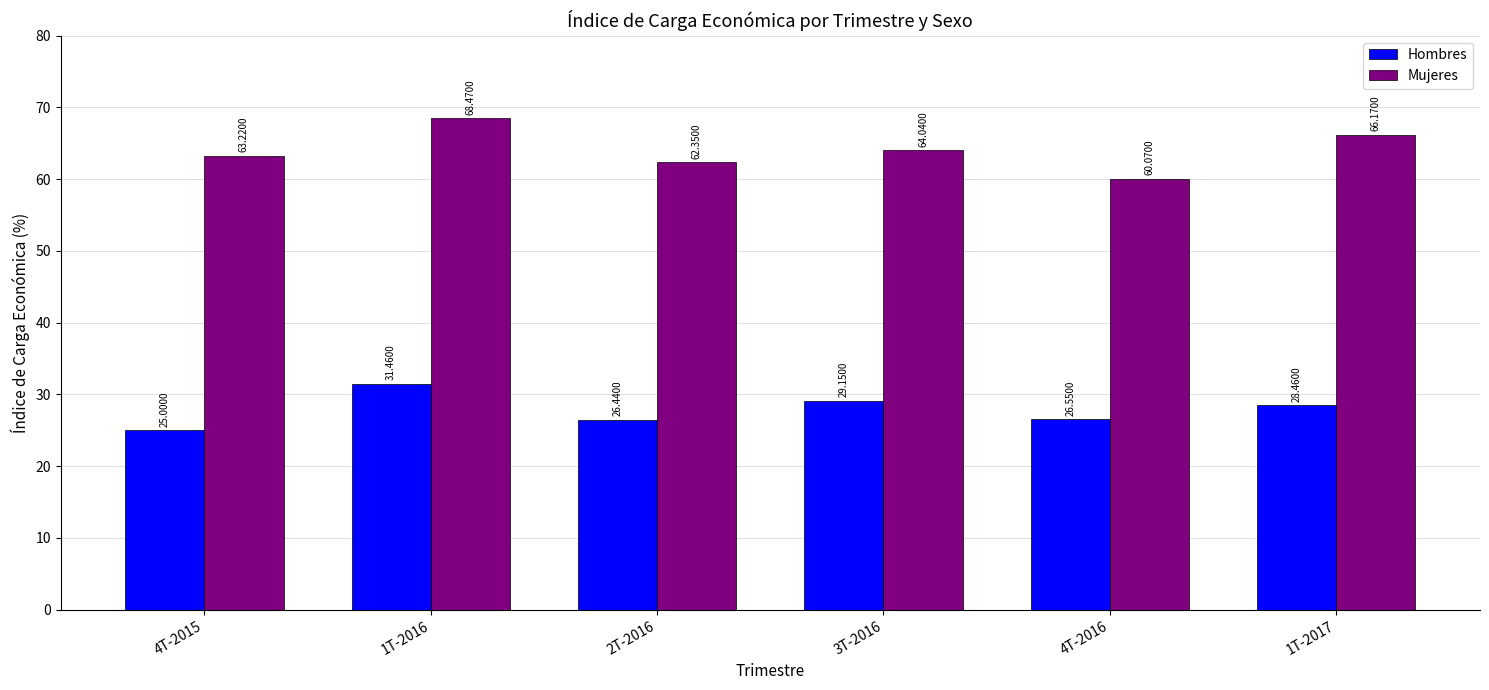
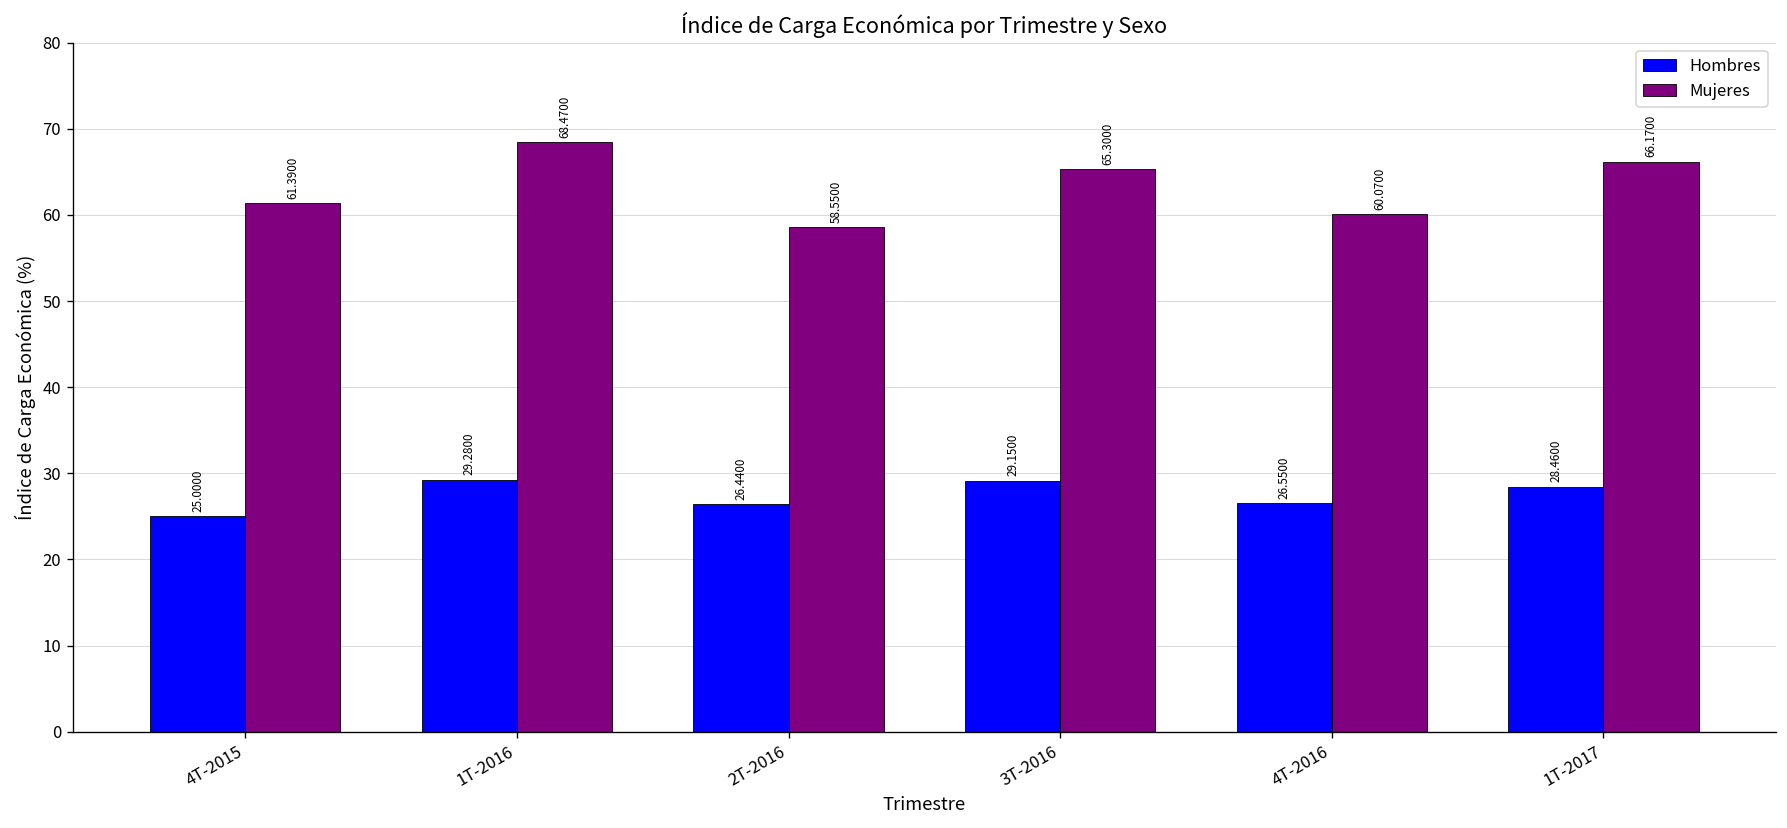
  {
    "Hombres": {
      "4T-2015": 25.0000,
-     "1T-2016": 31.4600,
+     "1T-2016": 29.2800,
      "2T-2016": 26.4400,
      "3T-2016": 29.1500,
      "4T-2016": 26.5500,
      "1T-2017": 28.4600
    },
    "Mujeres": {
-     "4T-2015": 63.2200,
+     "4T-2015": 61.3900,
      "1T-2016": 68.4700,
-     "2T-2016": 62.3500,
-     "3T-2016": 64.0400,
+     "2T-2016": 58.5500,
+     "3T-2016": 65.3000,
      "4T-2016": 60.0700,
      "1T-2017": 66.1700
    }
  }
